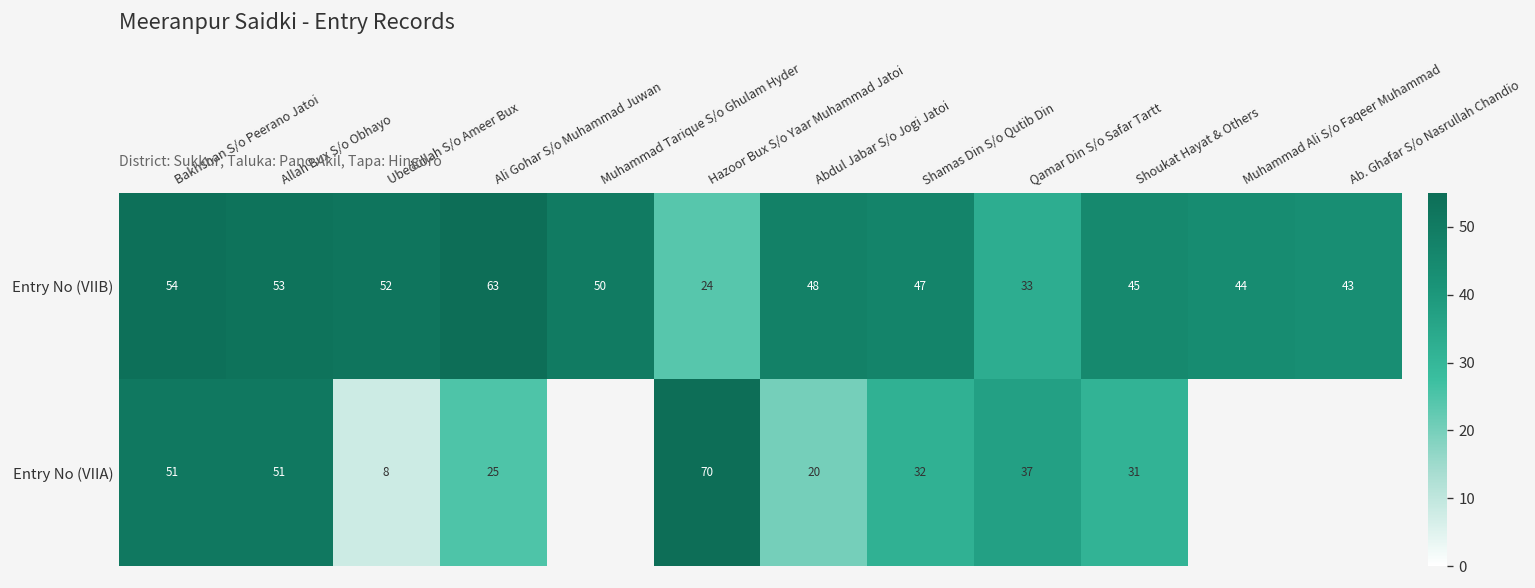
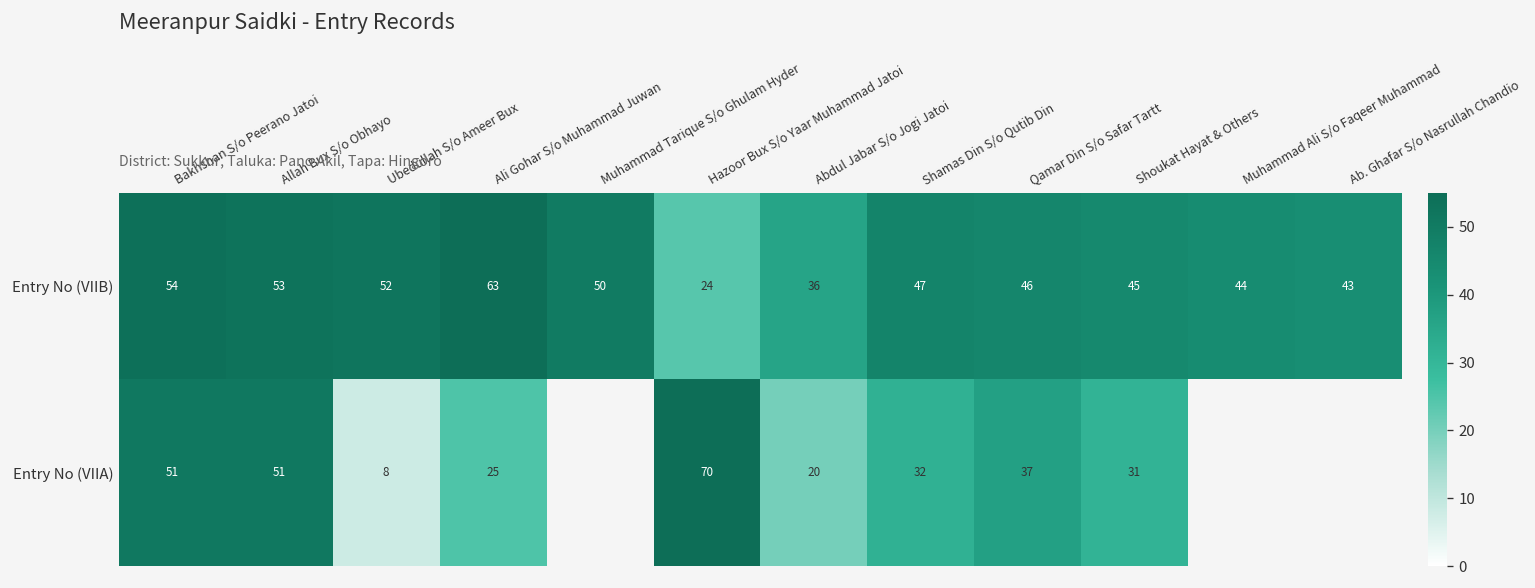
  {
    "Entry No (VIIB)": {
      "Bakhshan S/o Peerano Jatoi": 54,
      "Allah Bux S/o Obhayo": 53,
      "Ubedullah S/o Ameer Bux": 52,
      "Ali Gohar S/o Muhammad Juwan": 63,
      "Muhammad Tarique S/o Ghulam Hyder": 50,
      "Hazoor Bux S/o Yaar Muhammad Jatoi": 24,
-     "Abdul Jabar S/o Jogi Jatoi": 48,
+     "Abdul Jabar S/o Jogi Jatoi": 36,
      "Shamas Din S/o Qutib Din": 47,
-     "Qamar Din S/o Safar Tartt": 33,
+     "Qamar Din S/o Safar Tartt": 46,
      "Shoukat Hayat & Others": 45,
      "Muhammad Ali S/o Faqeer Muhammad": 44,
      "Ab. Ghafar S/o Nasrullah Chandio": 43
    },
    "Entry No (VIIA)": {
      "Bakhshan S/o Peerano Jatoi": 51,
      "Allah Bux S/o Obhayo": 51,
      "Ubedullah S/o Ameer Bux": 8,
      "Ali Gohar S/o Muhammad Juwan": 25,
      "Hazoor Bux S/o Yaar Muhammad Jatoi": 70,
      "Abdul Jabar S/o Jogi Jatoi": 20,
      "Shamas Din S/o Qutib Din": 32,
      "Qamar Din S/o Safar Tartt": 37,
      "Shoukat Hayat & Others": 31
    }
  }
